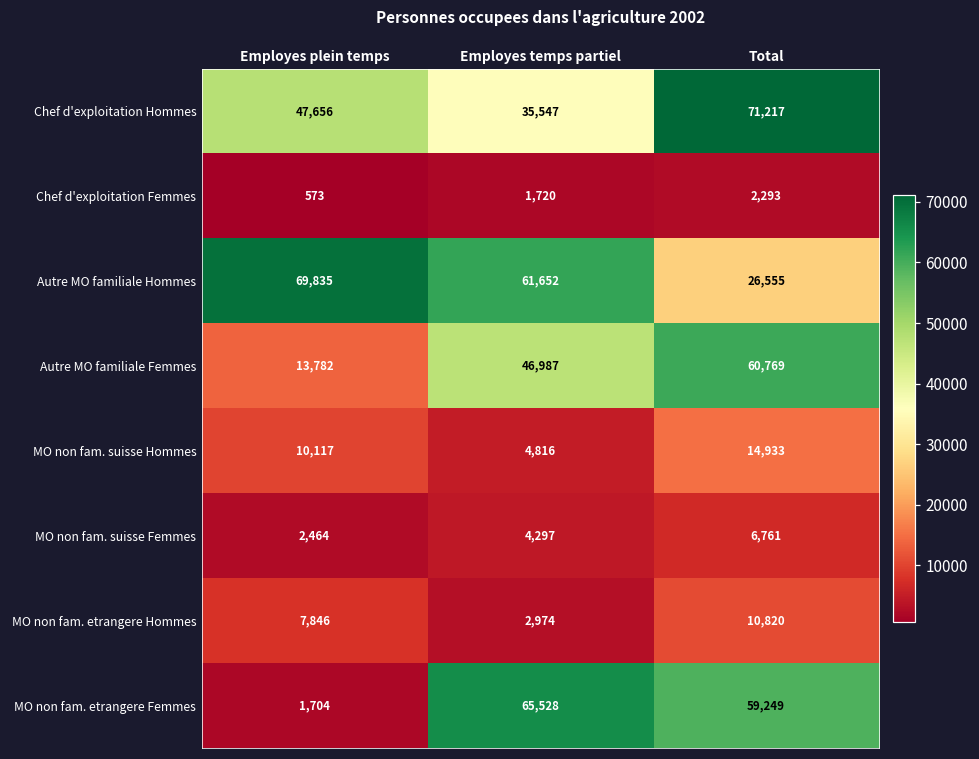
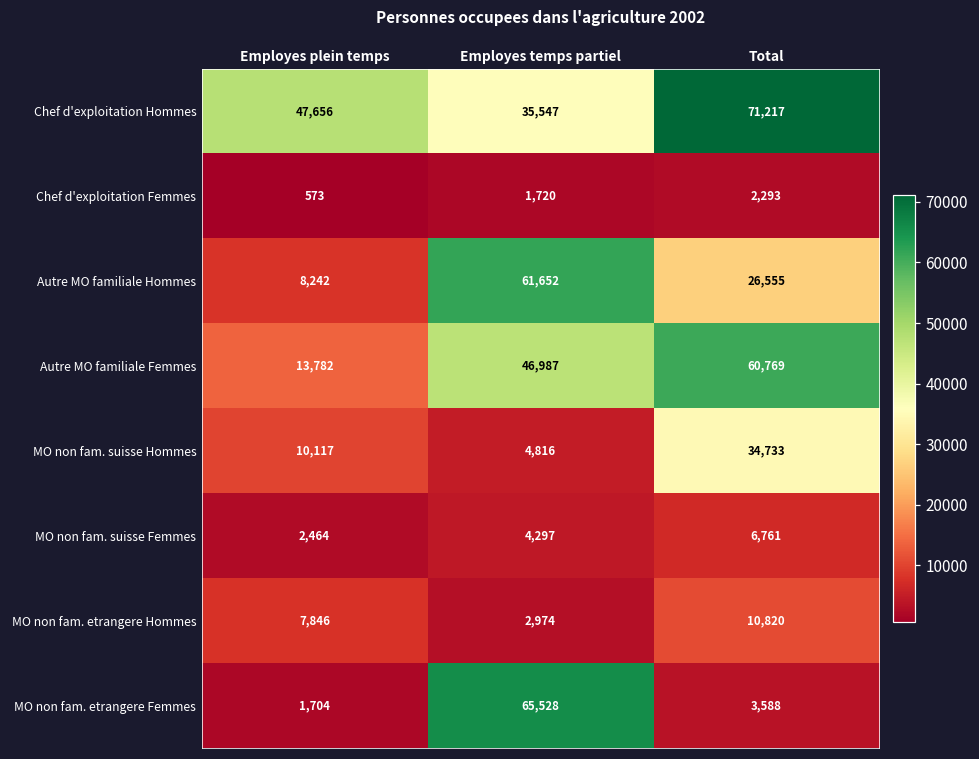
  {
    "Chef d'exploitation Hommes": {
      "Employes plein temps": "47,656",
      "Employes temps partiel": "35,547",
      "Total": "71,217"
    },
    "Chef d'exploitation Femmes": {
      "Employes plein temps": "573",
      "Employes temps partiel": "1,720",
      "Total": "2,293"
    },
    "Autre MO familiale Hommes": {
-     "Employes plein temps": "69,835",
+     "Employes plein temps": "8,242",
      "Employes temps partiel": "61,652",
      "Total": "26,555"
    },
    "Autre MO familiale Femmes": {
      "Employes plein temps": "13,782",
      "Employes temps partiel": "46,987",
      "Total": "60,769"
    },
    "MO non fam. suisse Hommes": {
      "Employes plein temps": "10,117",
      "Employes temps partiel": "4,816",
-     "Total": "14,933"
+     "Total": "34,733"
    },
    "MO non fam. suisse Femmes": {
      "Employes plein temps": "2,464",
      "Employes temps partiel": "4,297",
      "Total": "6,761"
    },
    "MO non fam. etrangere Hommes": {
      "Employes plein temps": "7,846",
      "Employes temps partiel": "2,974",
      "Total": "10,820"
    },
    "MO non fam. etrangere Femmes": {
      "Employes plein temps": "1,704",
      "Employes temps partiel": "65,528",
-     "Total": "59,249"
+     "Total": "3,588"
    }
  }
